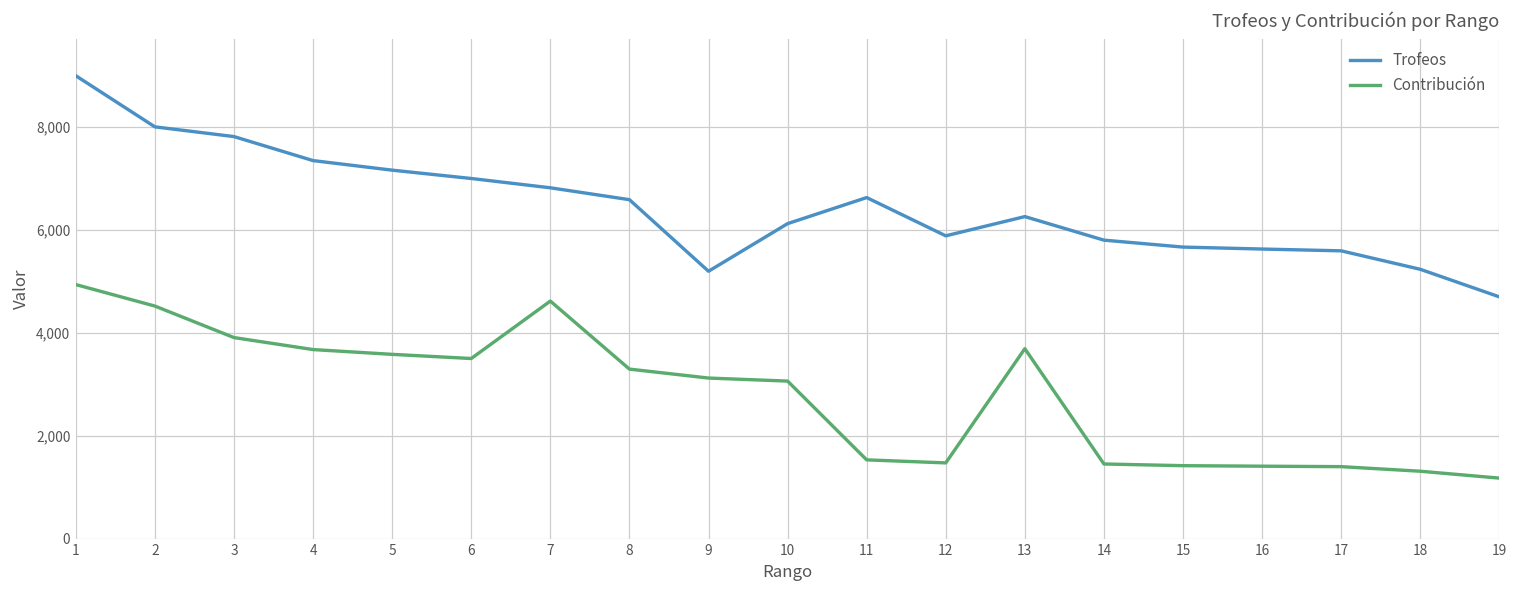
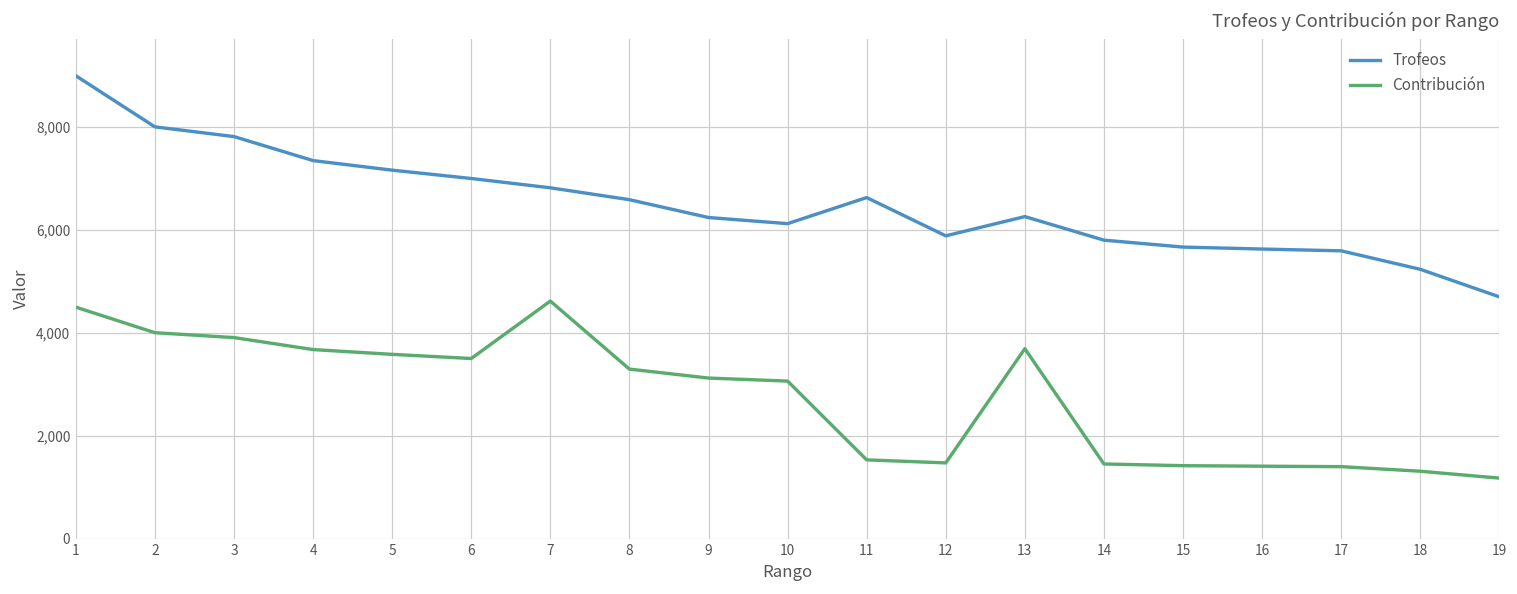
  {
    "Trofeos": {
      "1": "9,000",
      "2": "8,000",
      "3": "7,800",
      "4": "7,400",
      "5": "7,200",
      "6": "7,000",
      "7": "6,800",
      "8": "6,600",
-     "9": "5,200",
+     "9": "6,200",
      "10": "6,100",
      "11": "6,600",
      "12": "5,900",
      "13": "6,300",
      "14": "5,800",
      "15": "5,700",
      "16": "5,600",
      "17": "5,600",
      "18": "5,200",
      "19": "4,700"
    },
    "Contribución": {
-     "1": "4,900",
-     "2": "4,500",
+     "1": "4,500",
+     "2": "4,000",
      "3": "3,900",
      "4": "3,700",
      "5": "3,600",
      "6": "3,500",
      "7": "4,600",
      "8": "3,300",
      "9": "3,100",
      "10": "3,100",
      "11": "1,500",
      "12": "1,500",
      "13": "3,700",
      "14": "1,500",
      "15": "1,400",
      "16": "1,400",
      "17": "1,400",
      "18": "1,300",
      "19": "1,200"
    }
  }
